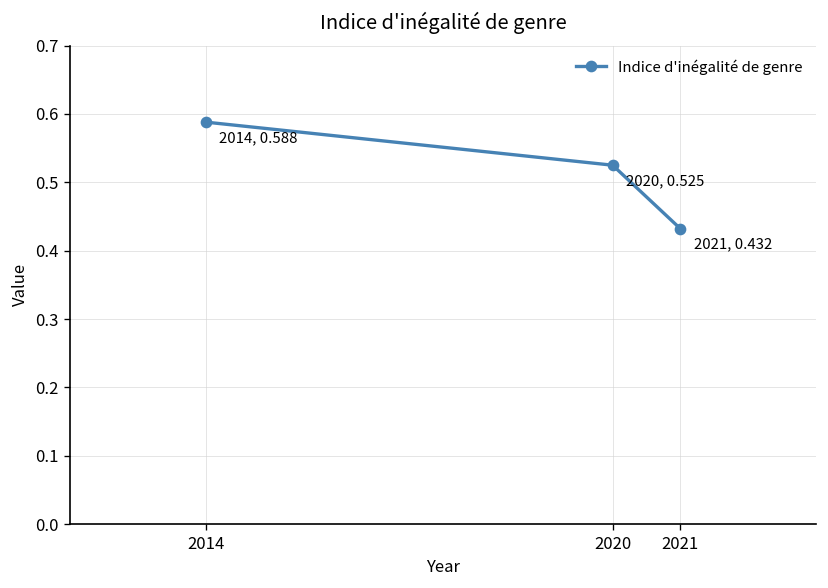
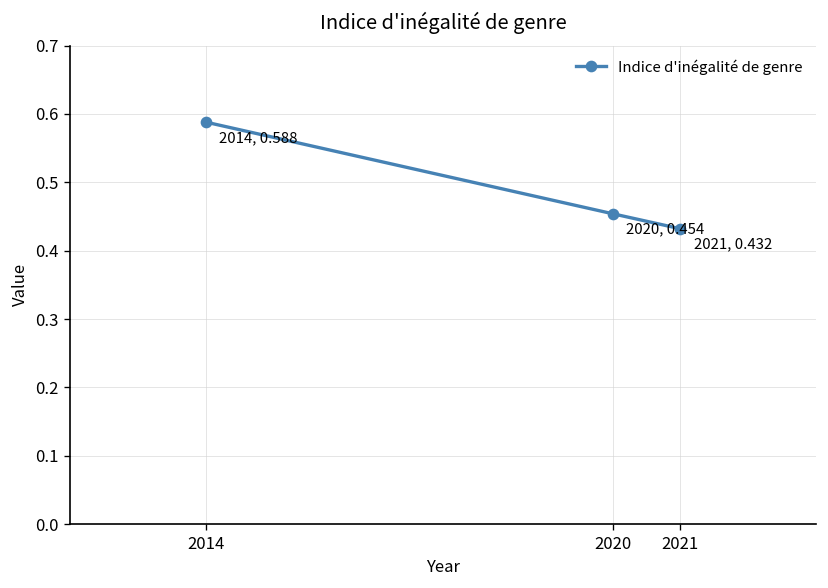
  {
    "2014": 0.588,
-   "2020": 0.525,
+   "2020": 0.454,
    "2021": 0.432
  }
